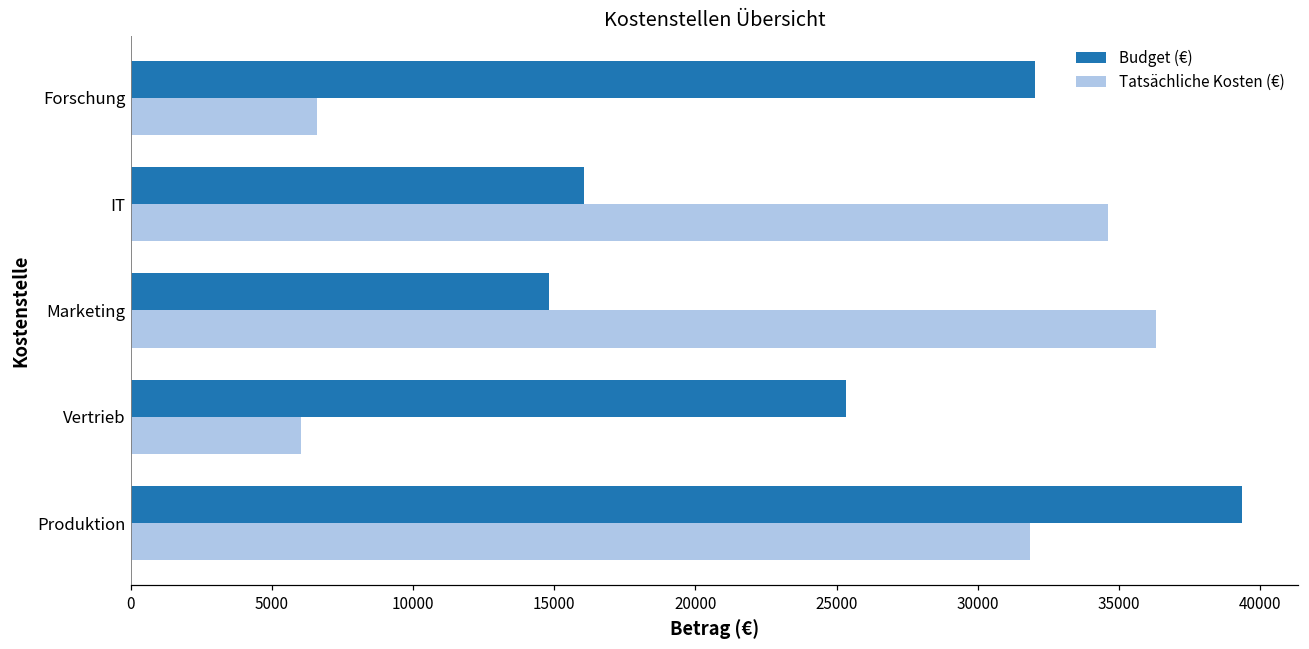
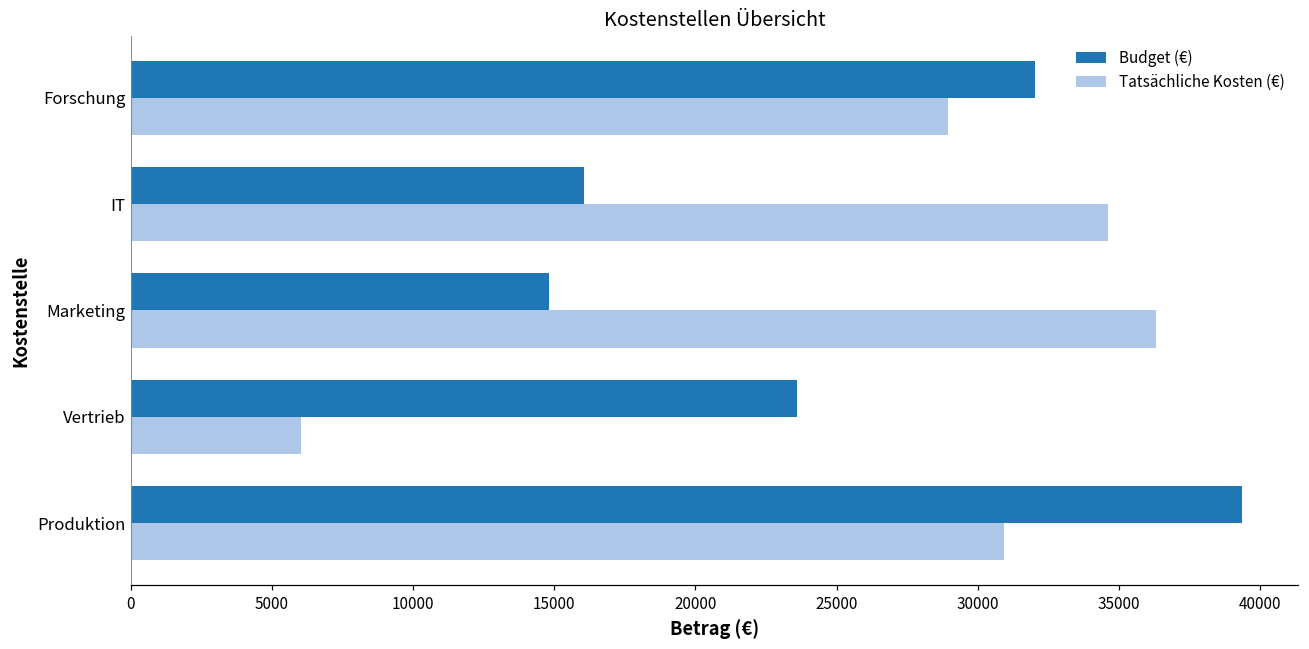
  {
    "Budget (€)": {
      "Forschung": 32000,
      "IT": 16000,
      "Marketing": 14800,
-     "Vertrieb": 25300,
+     "Vertrieb": 23600,
      "Produktion": 39400
    },
    "Tatsächliche Kosten (€)": {
-     "Forschung": 6600,
+     "Forschung": 29000,
      "IT": 34600,
      "Marketing": 36300,
      "Vertrieb": 6000,
-     "Produktion": 31900
+     "Produktion": 30900
    }
  }
